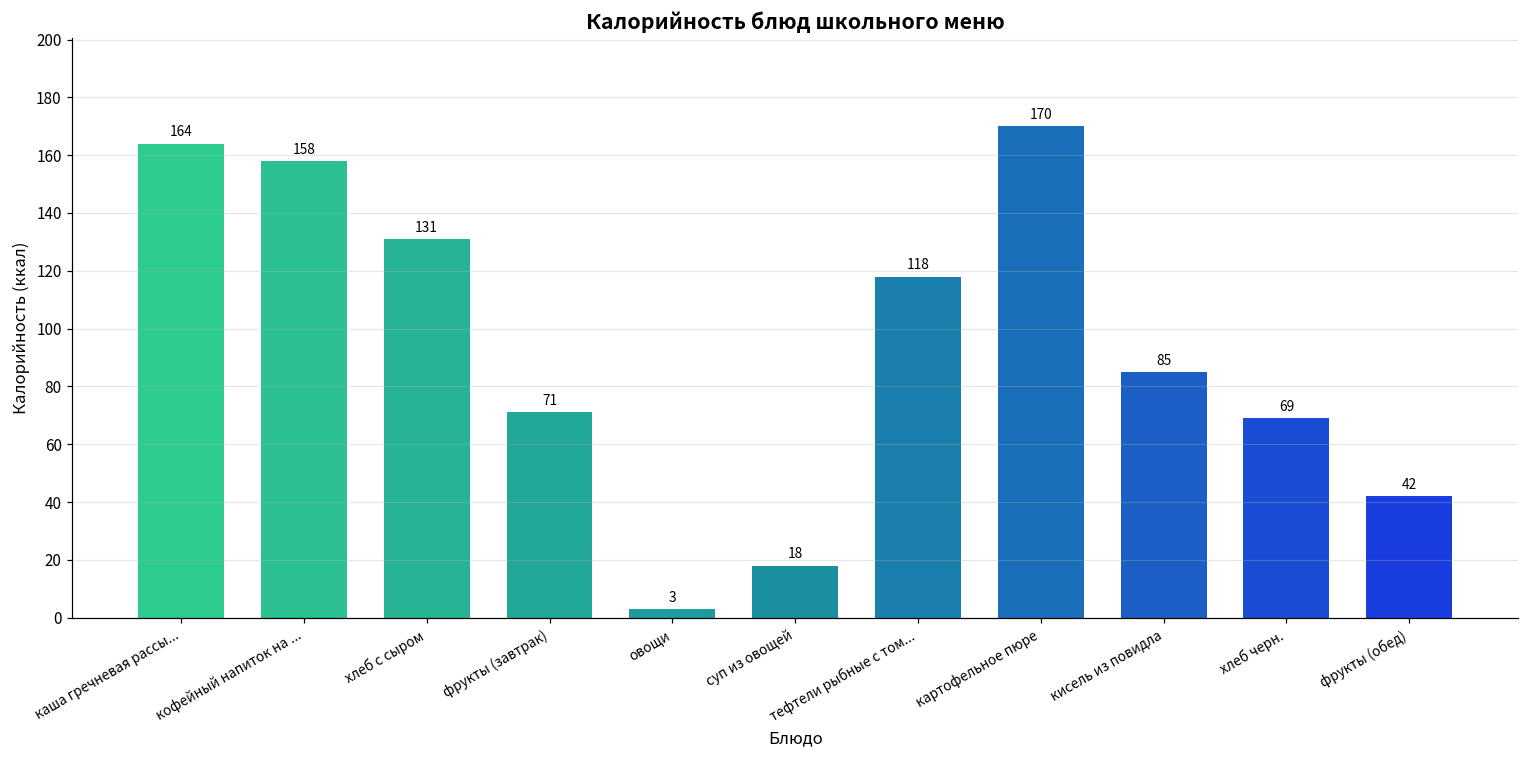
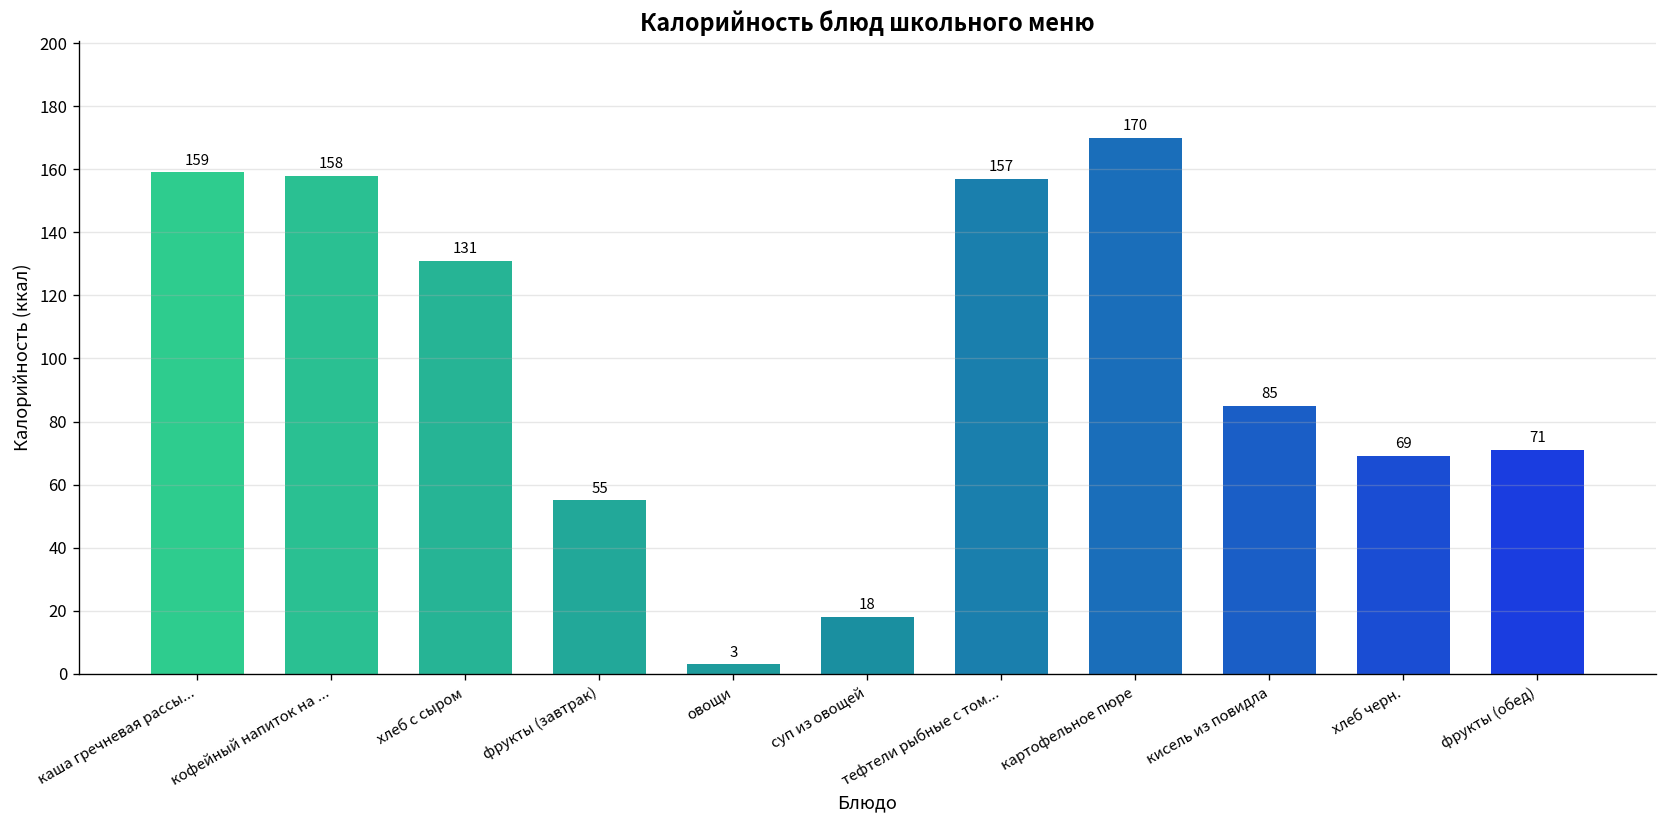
  {
-   "каша гречневая рассы...": 164,
+   "каша гречневая рассы...": 159,
    "кофейный напиток на ...": 158,
    "хлеб с сыром": 131,
-   "фрукты (завтрак)": 71,
+   "фрукты (завтрак)": 55,
    "овощи": 3,
    "суп из овощей": 18,
-   "тефтели рыбные с том...": 118,
+   "тефтели рыбные с том...": 157,
    "картофельное пюре": 170,
    "кисель из повидла": 85,
    "хлеб черн.": 69,
-   "фрукты (обед)": 42
+   "фрукты (обед)": 71
  }
